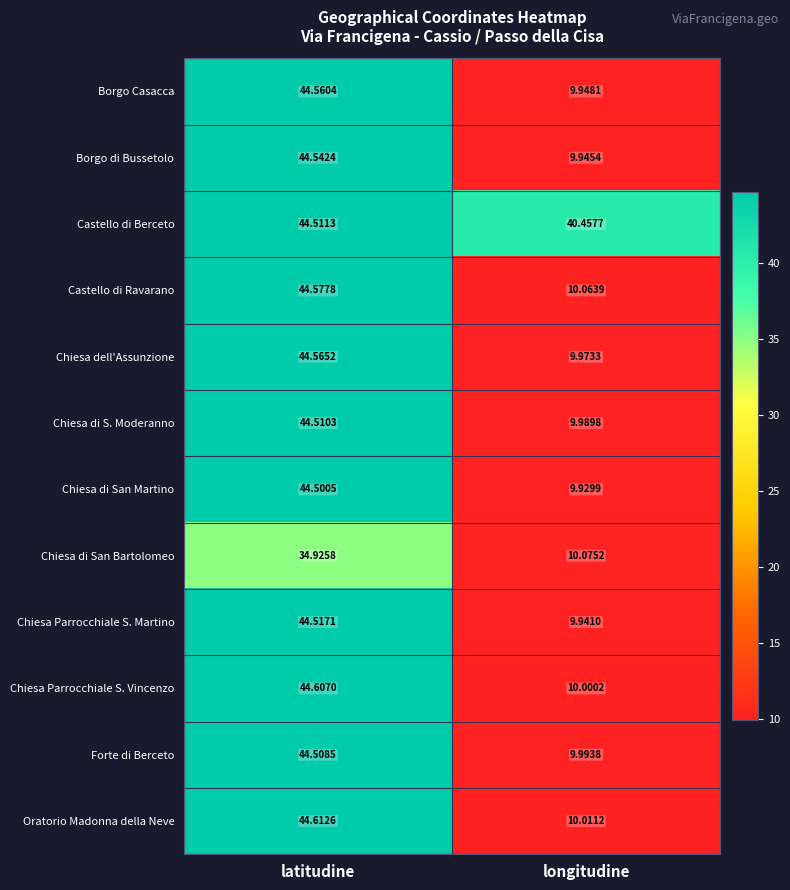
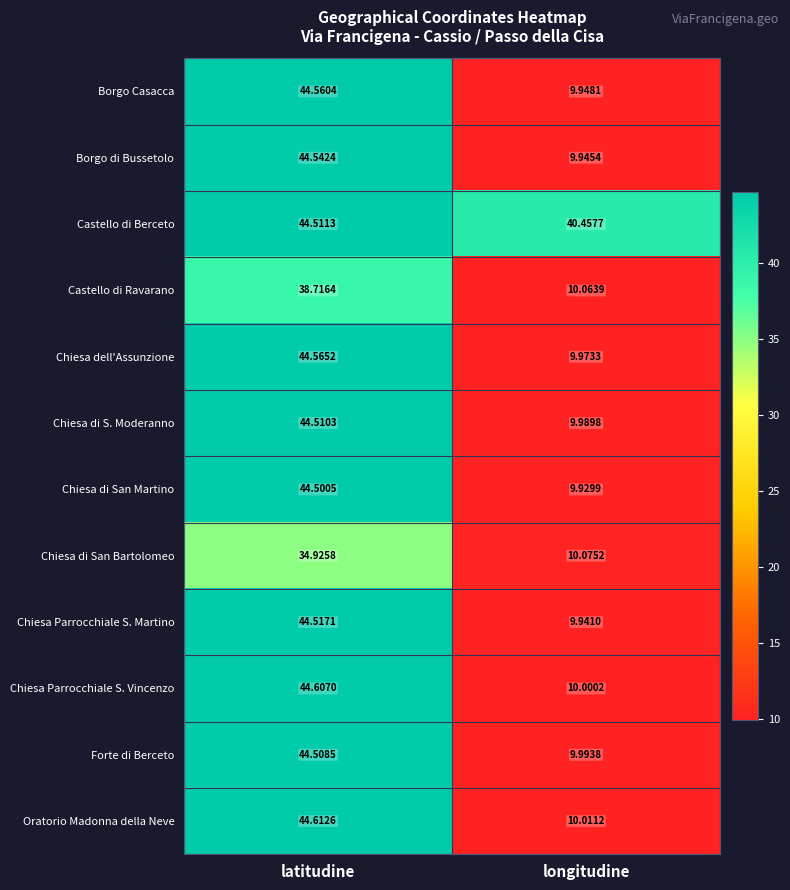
  {
    "Castello di Ravarano": {
-     "latitudine": 44.5778
+     "latitudine": 38.7164
    }
  }
